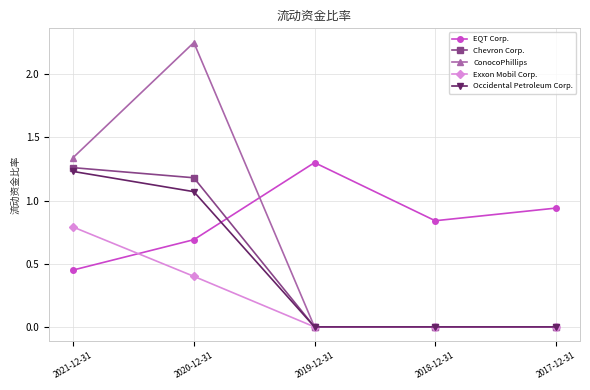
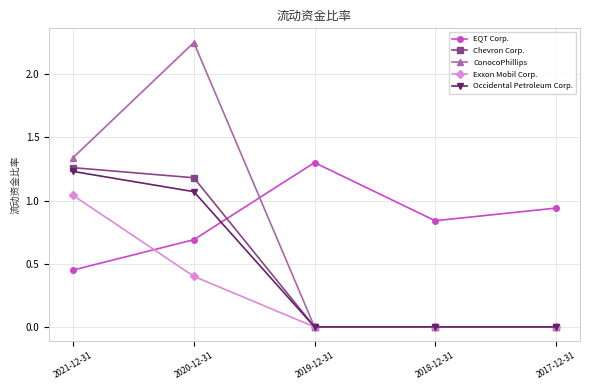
  {
    "Exxon Mobil Corp.": {
-     "2021-12-31": 0.79,
+     "2021-12-31": 1.04,
      "2020-12-31": 0.40
    }
  }
